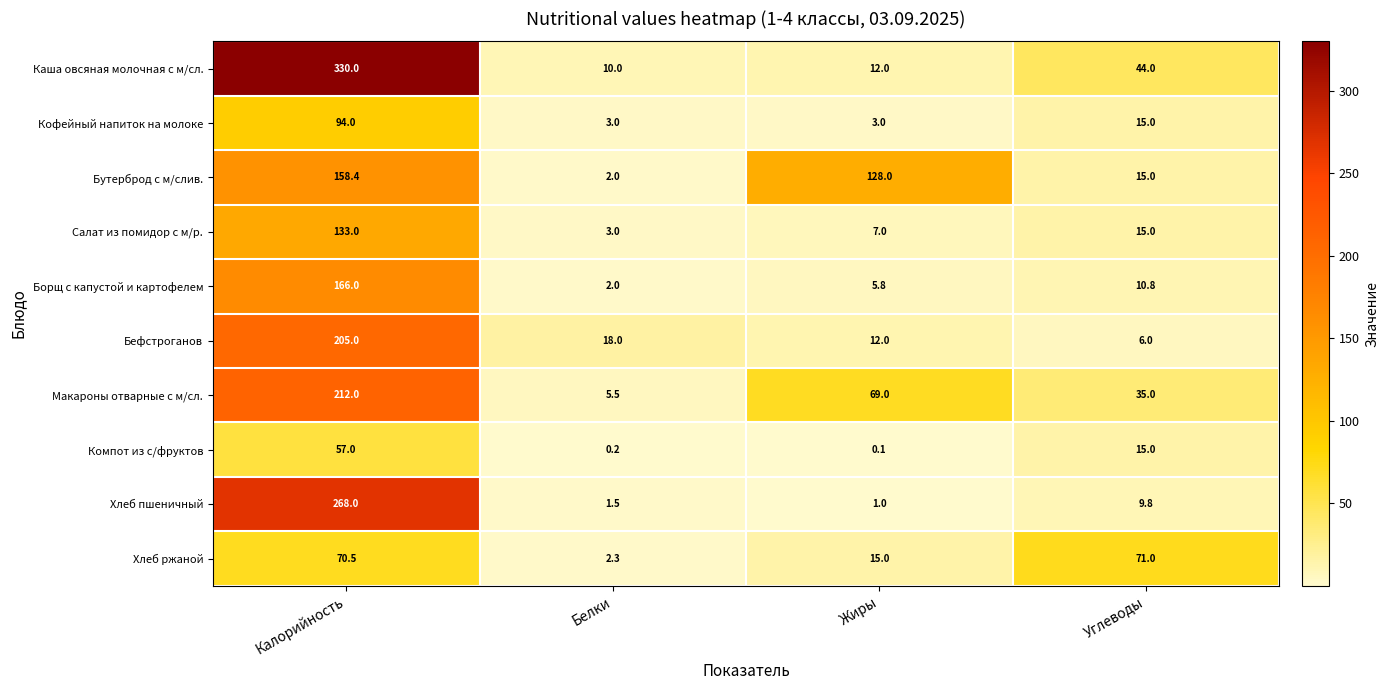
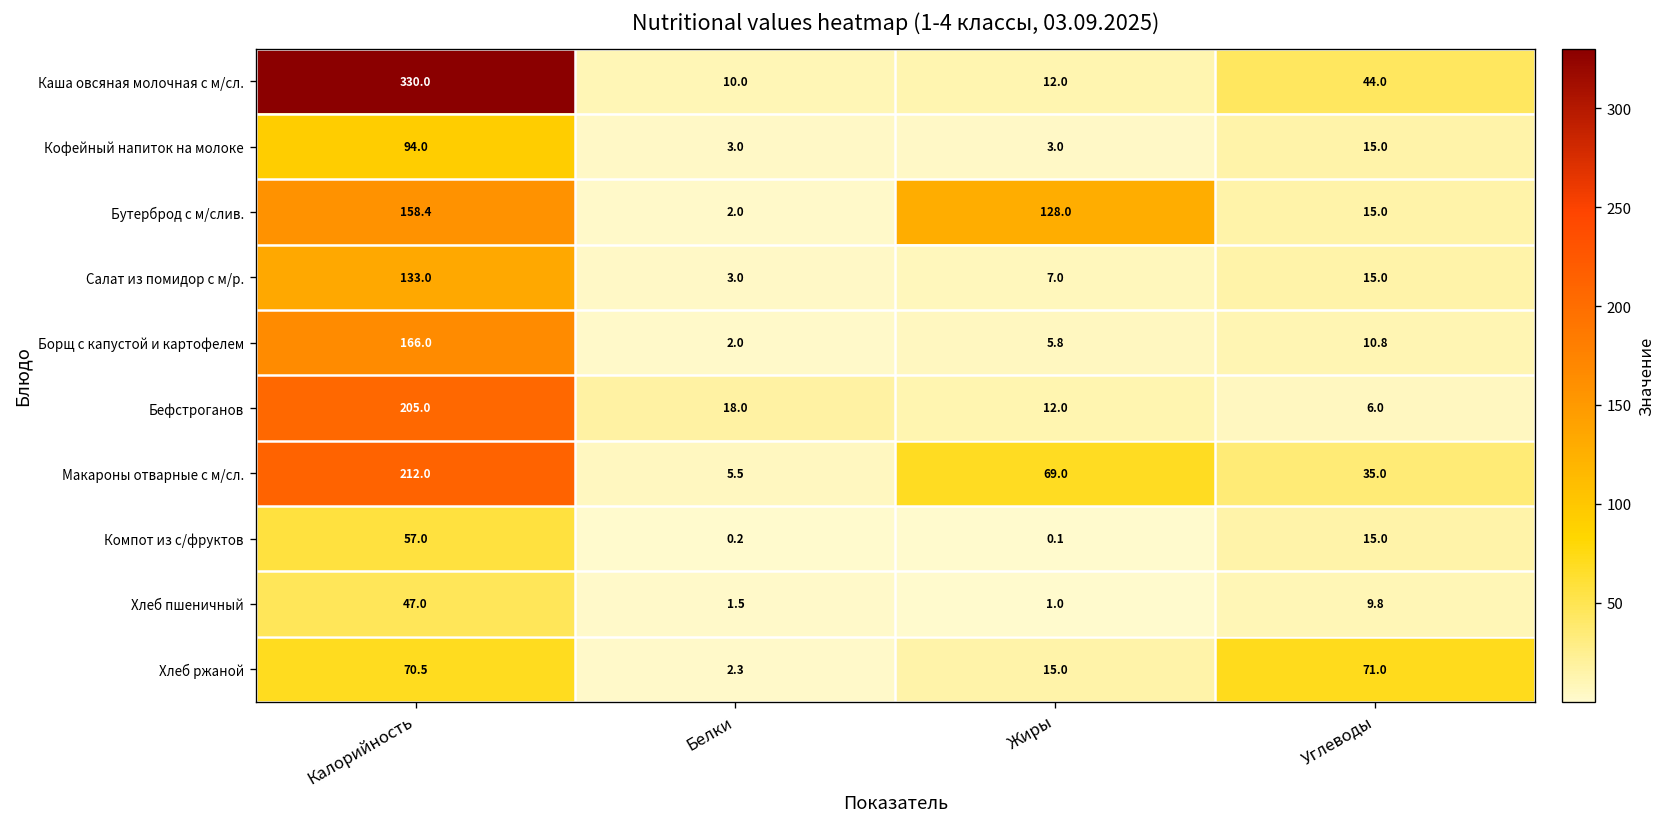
  {
    "Каша овсяная молочная с м/сл.": {
      "Калорийность": 330.0,
      "Белки": 10.0,
      "Жиры": 12.0,
      "Углеводы": 44.0
    },
    "Кофейный напиток на молоке": {
      "Калорийность": 94.0,
      "Белки": 3.0,
      "Жиры": 3.0,
      "Углеводы": 15.0
    },
    "Бутерброд с м/слив.": {
      "Калорийность": 158.4,
      "Белки": 2.0,
      "Жиры": 128.0,
      "Углеводы": 15.0
    },
    "Салат из помидор с м/р.": {
      "Калорийность": 133.0,
      "Белки": 3.0,
      "Жиры": 7.0,
      "Углеводы": 15.0
    },
    "Борщ с капустой и картофелем": {
      "Калорийность": 166.0,
      "Белки": 2.0,
      "Жиры": 5.8,
      "Углеводы": 10.8
    },
    "Бефстроганов": {
      "Калорийность": 205.0,
      "Белки": 18.0,
      "Жиры": 12.0,
      "Углеводы": 6.0
    },
    "Макароны отварные с м/сл.": {
      "Калорийность": 212.0,
      "Белки": 5.5,
      "Жиры": 69.0,
      "Углеводы": 35.0
    },
    "Компот из с/фруктов": {
      "Калорийность": 57.0,
      "Белки": 0.2,
      "Жиры": 0.1,
      "Углеводы": 15.0
    },
    "Хлеб пшеничный": {
-     "Калорийность": 268.0,
+     "Калорийность": 47.0,
      "Белки": 1.5,
      "Жиры": 1.0,
      "Углеводы": 9.8
    },
    "Хлеб ржаной": {
      "Калорийность": 70.5,
      "Белки": 2.3,
      "Жиры": 15.0,
      "Углеводы": 71.0
    }
  }
